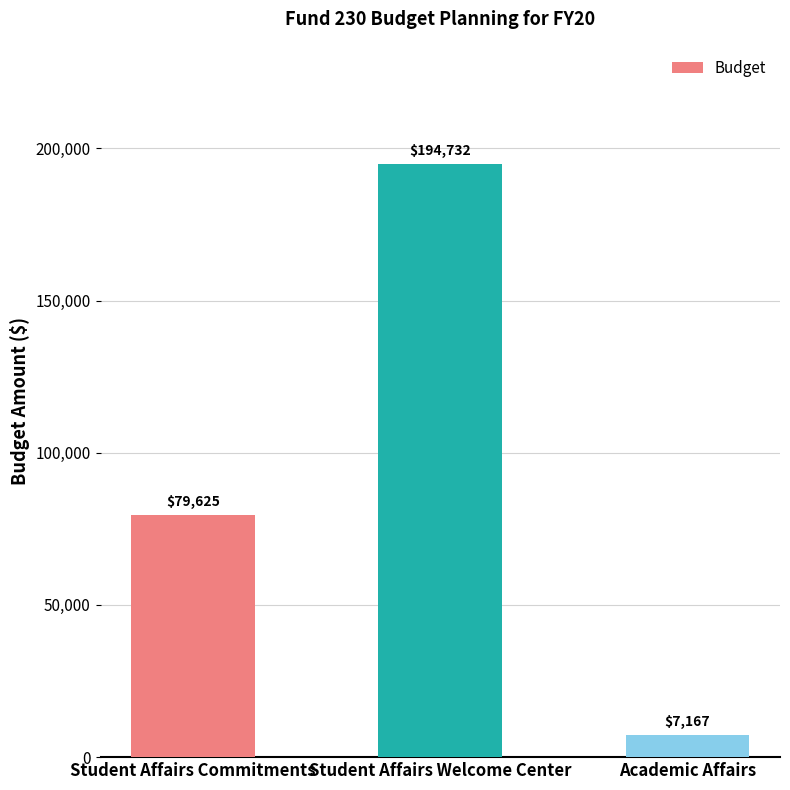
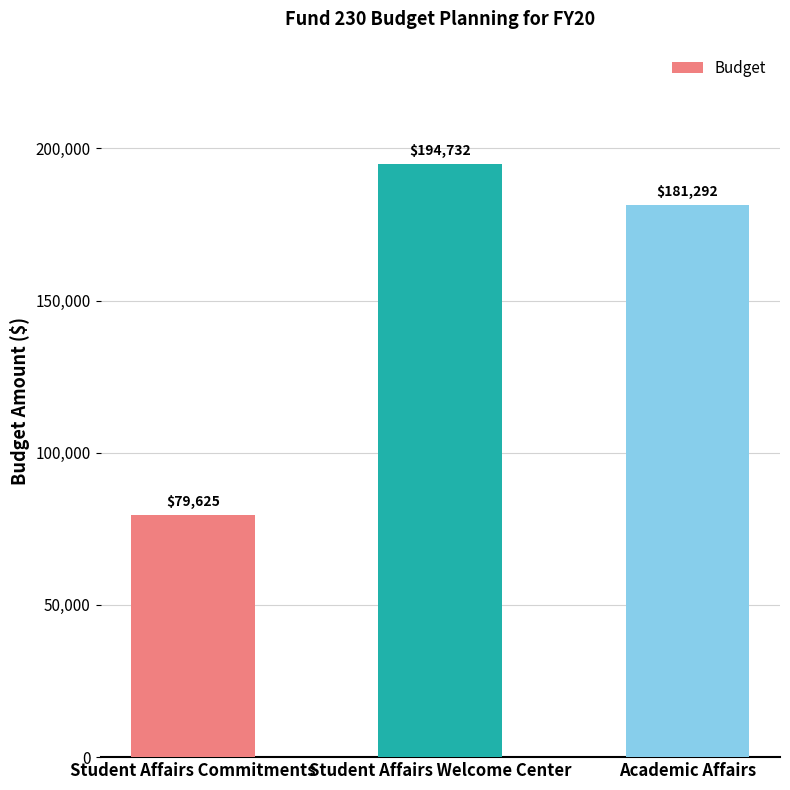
  {
    "Student Affairs Commitments": "$79,625",
    "Student Affairs Welcome Center": "$194,732",
-   "Academic Affairs": "$7,167"
+   "Academic Affairs": "$181,292"
  }
